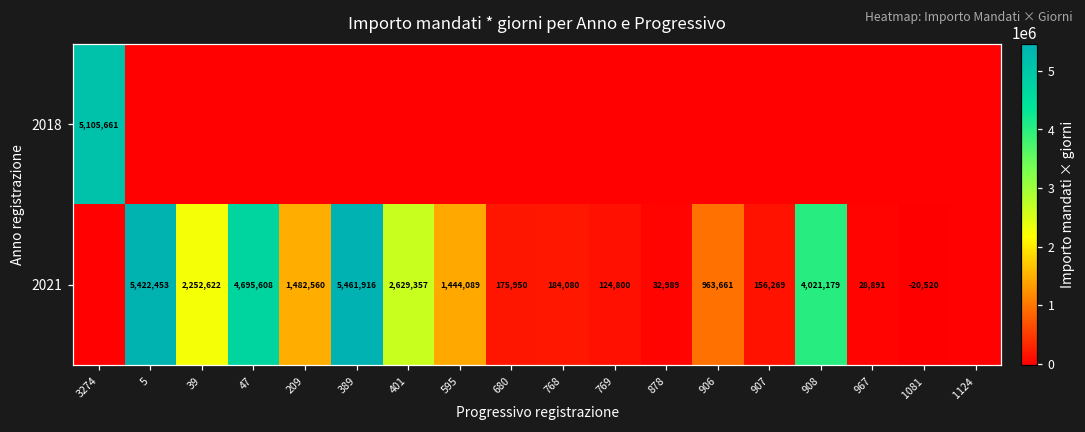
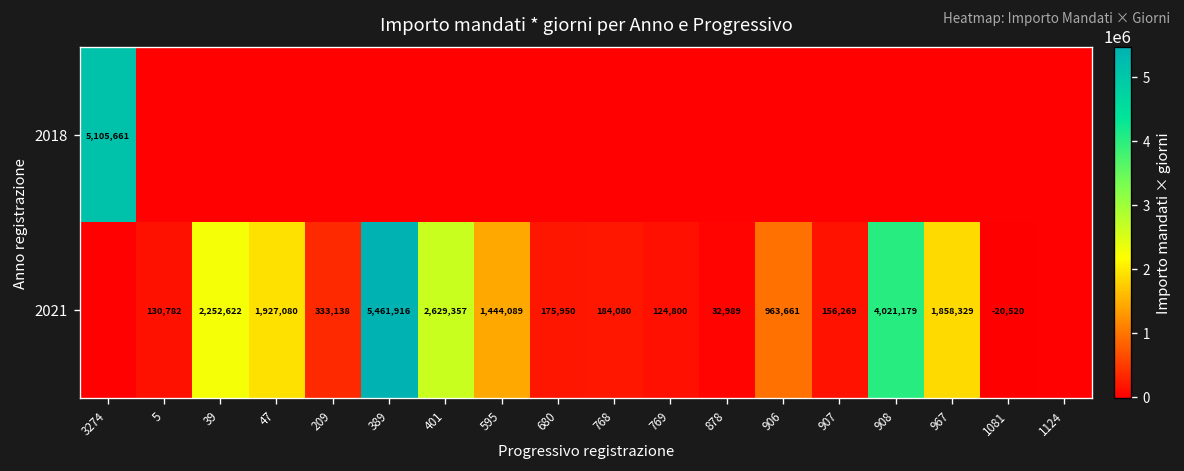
  {
    "2018": {
      "3274": "5,105,661"
    },
    "2021": {
-     "5": "5,422,453",
+     "5": "130,782",
      "39": "2,252,622",
-     "47": "4,695,608",
-     "209": "1,482,560",
+     "47": "1,927,080",
+     "209": "333,138",
      "389": "5,461,916",
      "401": "2,629,357",
      "595": "1,444,089",
      "680": "175,950",
      "768": "184,080",
      "769": "124,800",
      "878": "32,989",
      "906": "963,661",
      "907": "156,269",
      "908": "4,021,179",
-     "967": "28,891",
+     "967": "1,858,329",
      "1081": "-20,520"
    }
  }
